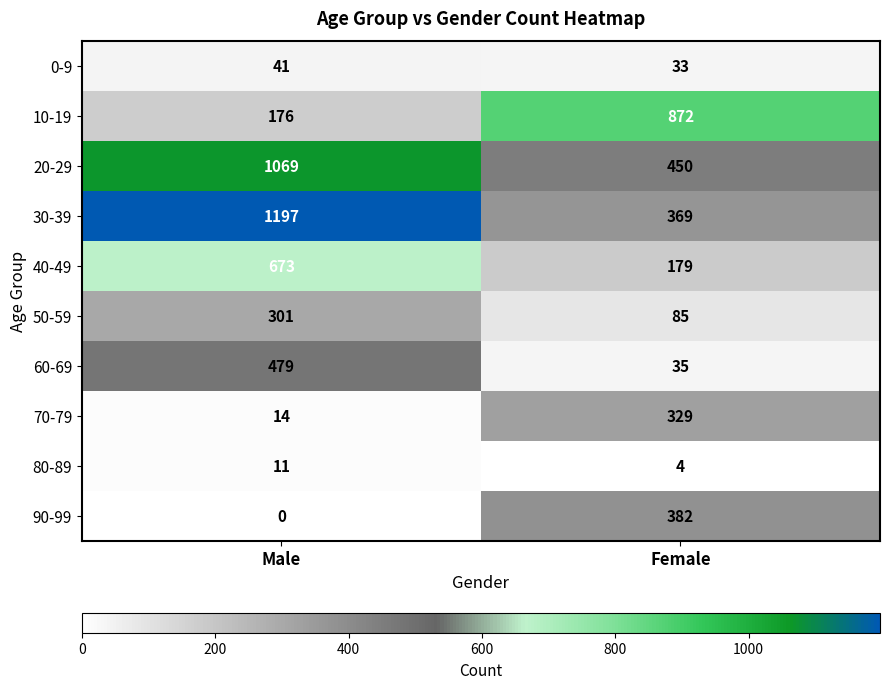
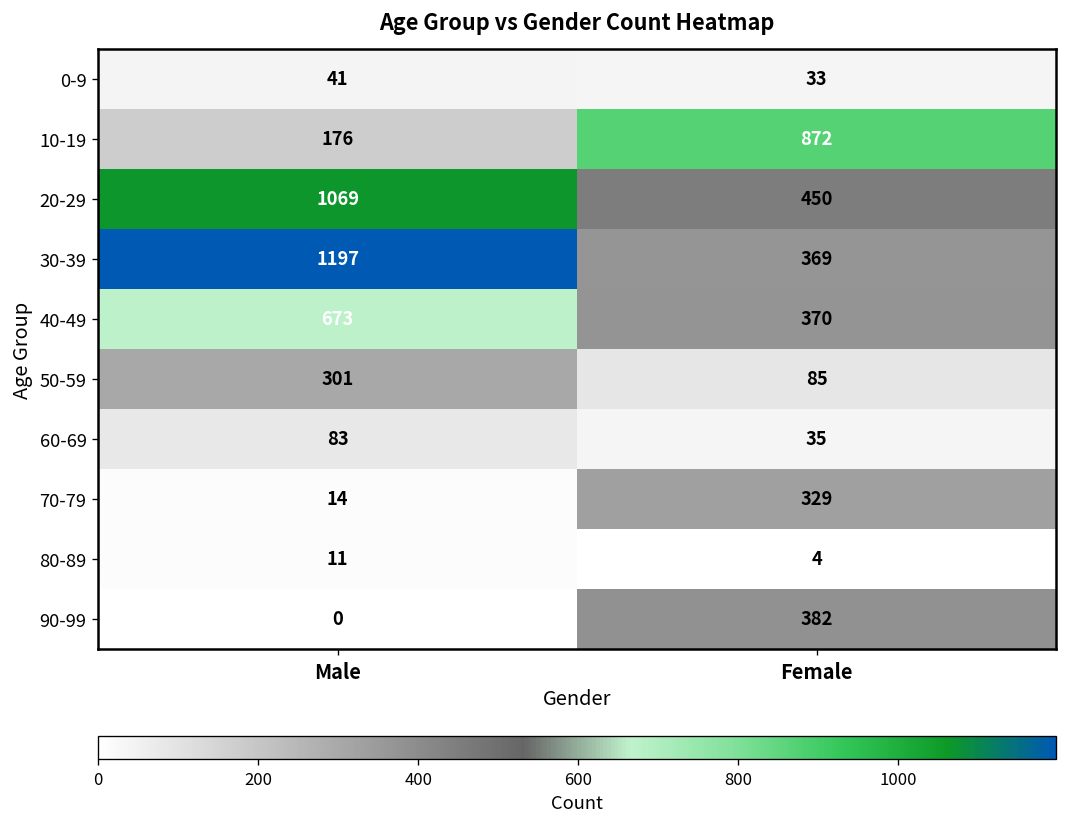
  {
    "0-9": {
      "Male": 41,
      "Female": 33
    },
    "10-19": {
      "Male": 176,
      "Female": 872
    },
    "20-29": {
      "Male": 1069,
      "Female": 450
    },
    "30-39": {
      "Male": 1197,
      "Female": 369
    },
    "40-49": {
      "Male": 673,
-     "Female": 179
+     "Female": 370
    },
    "50-59": {
      "Male": 301,
      "Female": 85
    },
    "60-69": {
-     "Male": 479,
+     "Male": 83,
      "Female": 35
    },
    "70-79": {
      "Male": 14,
      "Female": 329
    },
    "80-89": {
      "Male": 11,
      "Female": 4
    },
    "90-99": {
      "Male": 0,
      "Female": 382
    }
  }
